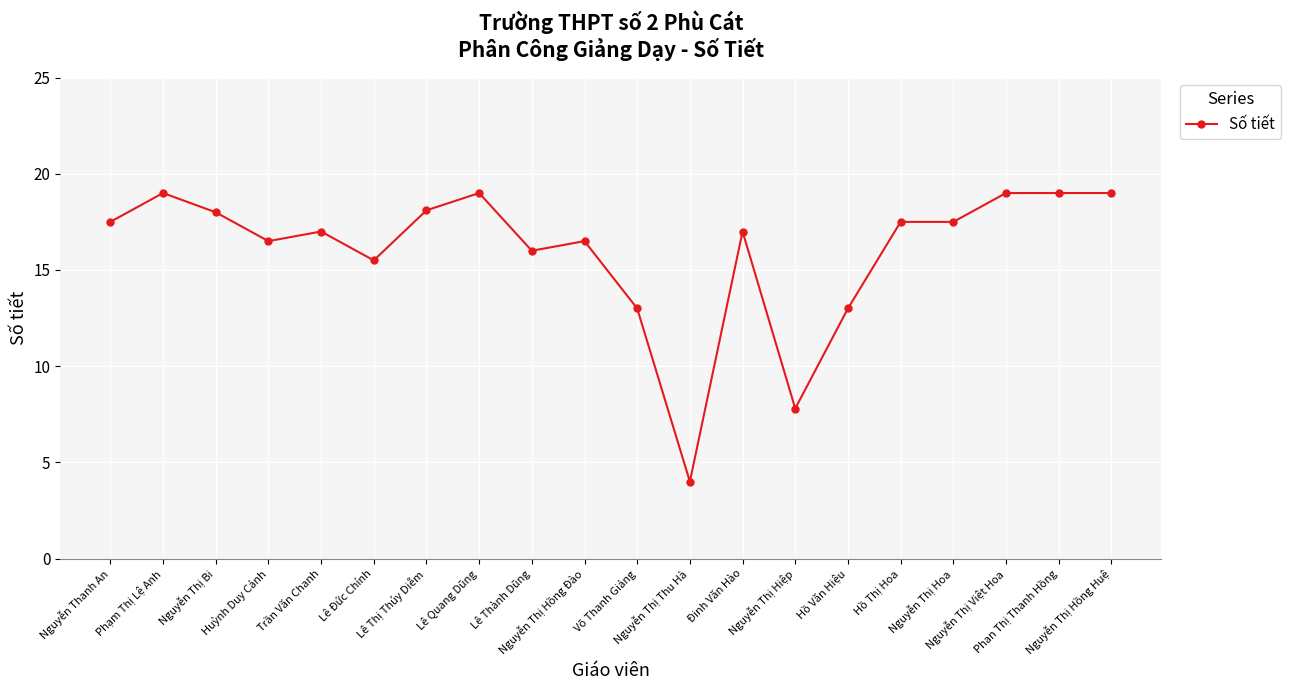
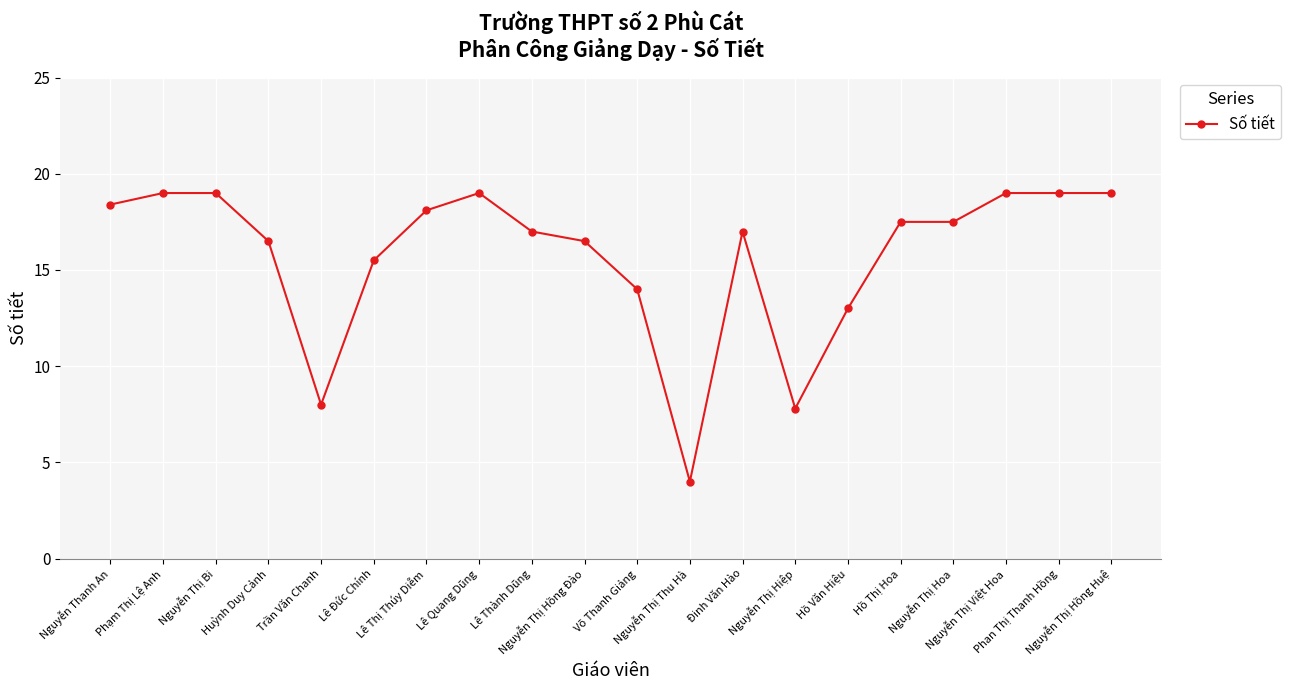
  {
-   "Nguyễn Thanh An": 17.5,
+   "Nguyễn Thanh An": 18.4,
    "Phạm Thị Lệ Anh": 19.0,
-   "Nguyễn Thị Bi": 18,
+   "Nguyễn Thị Bi": 19,
    "Huỳnh Duy Cảnh": 16.5,
-   "Trần Văn Chanh": 17,
+   "Trần Văn Chanh": 8,
    "Lê Đức Chính": 15.5,
    "Lê Thị Thúy Diễm": 18.1,
    "Lê Quang Dũng": 19.0,
-   "Lê Thành Dũng": 16,
+   "Lê Thành Dũng": 17,
    "Nguyễn Thị Hồng Đào": 16.5,
-   "Võ Thanh Giảng": 13,
+   "Võ Thanh Giảng": 14,
    "Nguyễn Thị Thu Hà": 4.0,
    "Đinh Văn Hào": 17.0,
    "Nguyễn Thị Hiệp": 7.8,
    "Hồ Văn Hiệu": 13.0,
    "Hồ Thị Hoa": 17.5,
    "Nguyễn Thị Hoa": 17.5,
    "Nguyễn Thị Việt Hoa": 19.0,
    "Phan Thị Thanh Hồng": 19.0,
    "Nguyễn Thị Hồng Huệ": 19.0
  }
